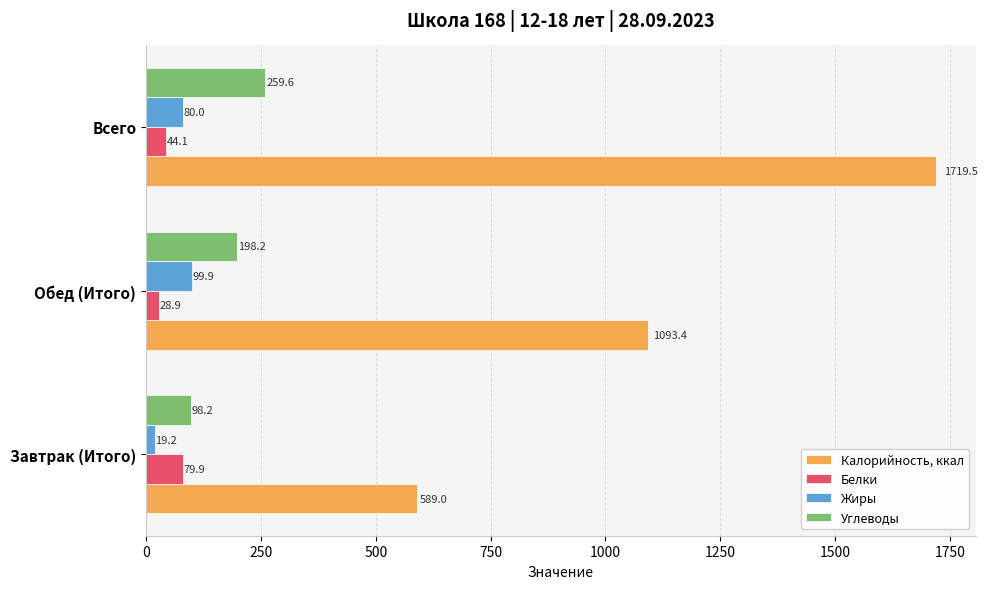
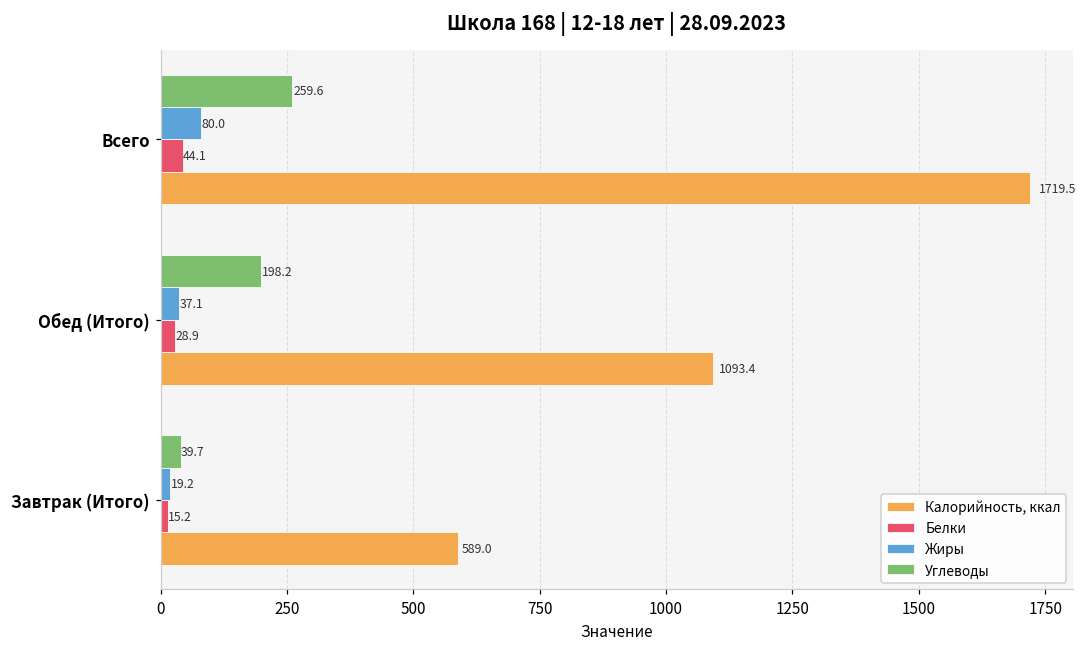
  {
    "Калорийность, ккал": {
      "Всего": 1719.5,
      "Обед (Итого)": 1093.4,
      "Завтрак (Итого)": 589.0
    },
    "Белки": {
      "Всего": 44.1,
      "Обед (Итого)": 28.9,
-     "Завтрак (Итого)": 79.9
+     "Завтрак (Итого)": 15.2
    },
    "Жиры": {
      "Всего": 80.0,
-     "Обед (Итого)": 99.9,
+     "Обед (Итого)": 37.1,
      "Завтрак (Итого)": 19.2
    },
    "Углеводы": {
      "Всего": 259.6,
      "Обед (Итого)": 198.2,
-     "Завтрак (Итого)": 98.2
+     "Завтрак (Итого)": 39.7
    }
  }
